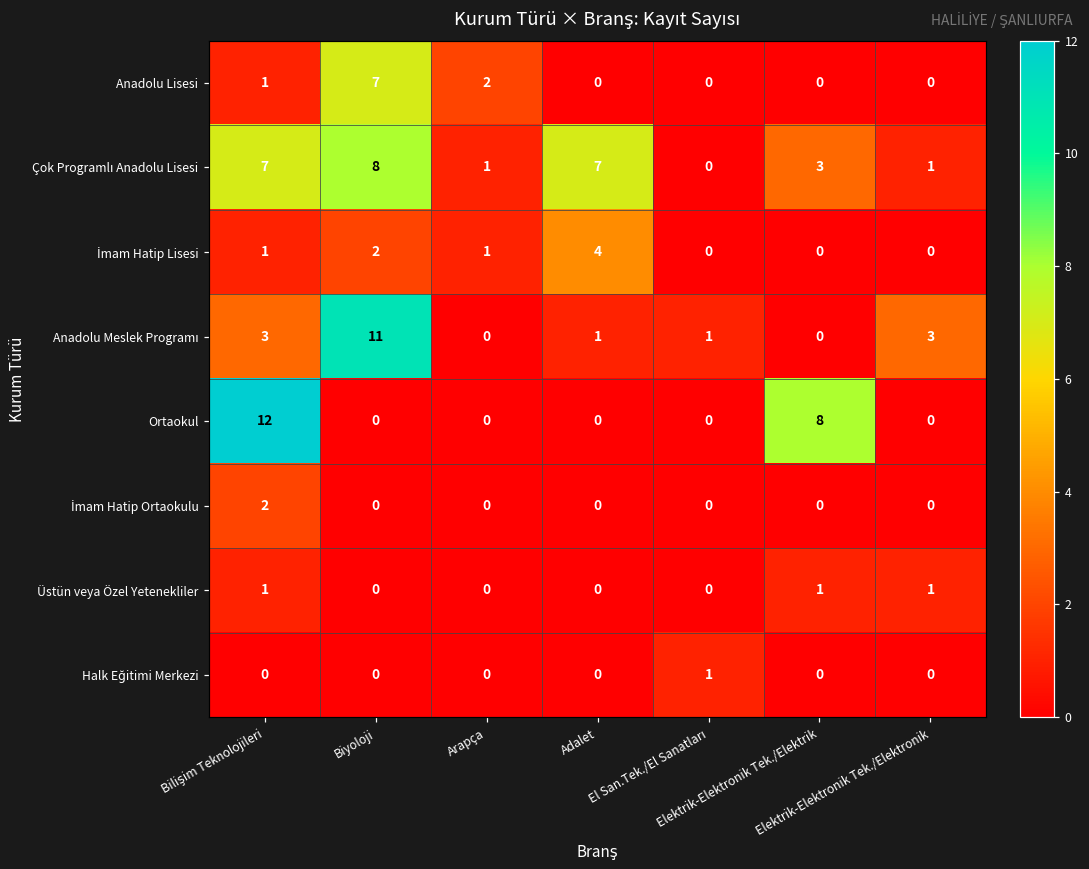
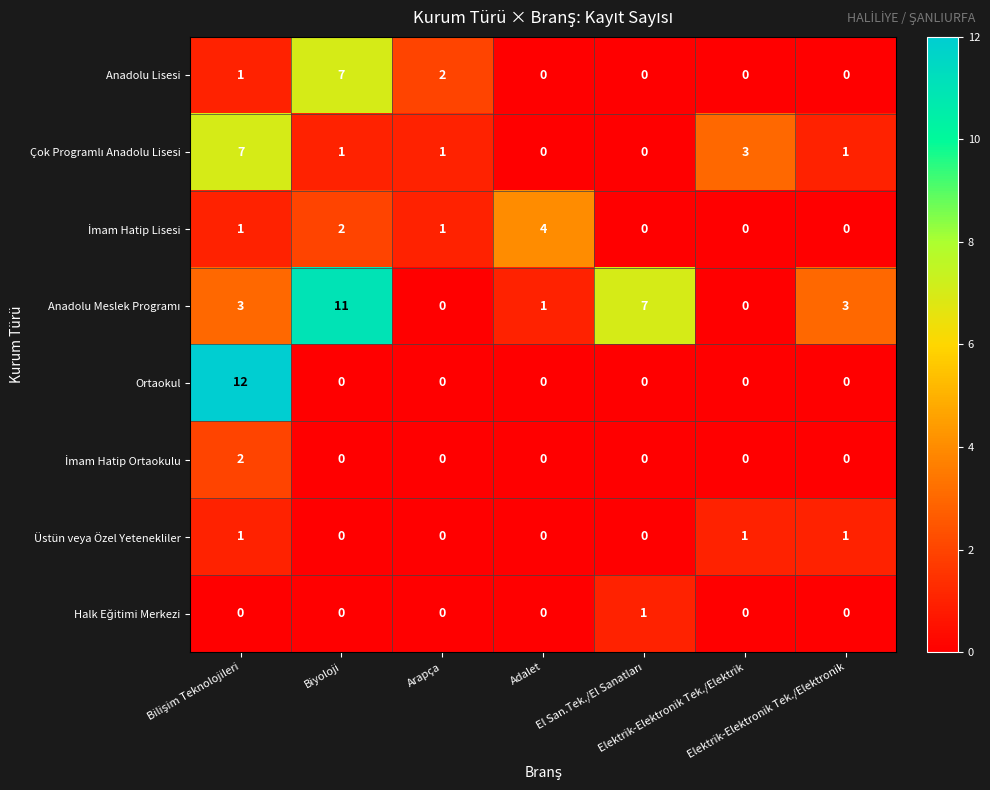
  {
    "Anadolu Lisesi": {
      "Bilişim Teknolojileri": 1,
      "Biyoloji": 7,
      "Arapça": 2,
      "Adalet": 0,
      "El San.Tek./El Sanatları": 0,
      "Elektrik-Elektronik Tek./Elektrik": 0,
      "Elektrik-Elektronik Tek./Elektronik": 0
    },
    "Çok Programlı Anadolu Lisesi": {
      "Bilişim Teknolojileri": 7,
-     "Biyoloji": 8,
+     "Biyoloji": 1,
      "Arapça": 1,
-     "Adalet": 7,
+     "Adalet": 0,
      "El San.Tek./El Sanatları": 0,
      "Elektrik-Elektronik Tek./Elektrik": 3,
      "Elektrik-Elektronik Tek./Elektronik": 1
    },
    "İmam Hatip Lisesi": {
      "Bilişim Teknolojileri": 1,
      "Biyoloji": 2,
      "Arapça": 1,
      "Adalet": 4,
      "El San.Tek./El Sanatları": 0,
      "Elektrik-Elektronik Tek./Elektrik": 0,
      "Elektrik-Elektronik Tek./Elektronik": 0
    },
    "Anadolu Meslek Programı": {
      "Bilişim Teknolojileri": 3,
      "Biyoloji": 11,
      "Arapça": 0,
      "Adalet": 1,
-     "El San.Tek./El Sanatları": 1,
+     "El San.Tek./El Sanatları": 7,
      "Elektrik-Elektronik Tek./Elektrik": 0,
      "Elektrik-Elektronik Tek./Elektronik": 3
    },
    "Ortaokul": {
      "Bilişim Teknolojileri": 12,
      "Biyoloji": 0,
      "Arapça": 0,
      "Adalet": 0,
      "El San.Tek./El Sanatları": 0,
-     "Elektrik-Elektronik Tek./Elektrik": 8,
+     "Elektrik-Elektronik Tek./Elektrik": 0,
      "Elektrik-Elektronik Tek./Elektronik": 0
    },
    "İmam Hatip Ortaokulu": {
      "Bilişim Teknolojileri": 2,
      "Biyoloji": 0,
      "Arapça": 0,
      "Adalet": 0,
      "El San.Tek./El Sanatları": 0,
      "Elektrik-Elektronik Tek./Elektrik": 0,
      "Elektrik-Elektronik Tek./Elektronik": 0
    },
    "Üstün veya Özel Yetenekliler": {
      "Bilişim Teknolojileri": 1,
      "Biyoloji": 0,
      "Arapça": 0,
      "Adalet": 0,
      "El San.Tek./El Sanatları": 0,
      "Elektrik-Elektronik Tek./Elektrik": 1,
      "Elektrik-Elektronik Tek./Elektronik": 1
    },
    "Halk Eğitimi Merkezi": {
      "Bilişim Teknolojileri": 0,
      "Biyoloji": 0,
      "Arapça": 0,
      "Adalet": 0,
      "El San.Tek./El Sanatları": 1,
      "Elektrik-Elektronik Tek./Elektrik": 0,
      "Elektrik-Elektronik Tek./Elektronik": 0
    }
  }
